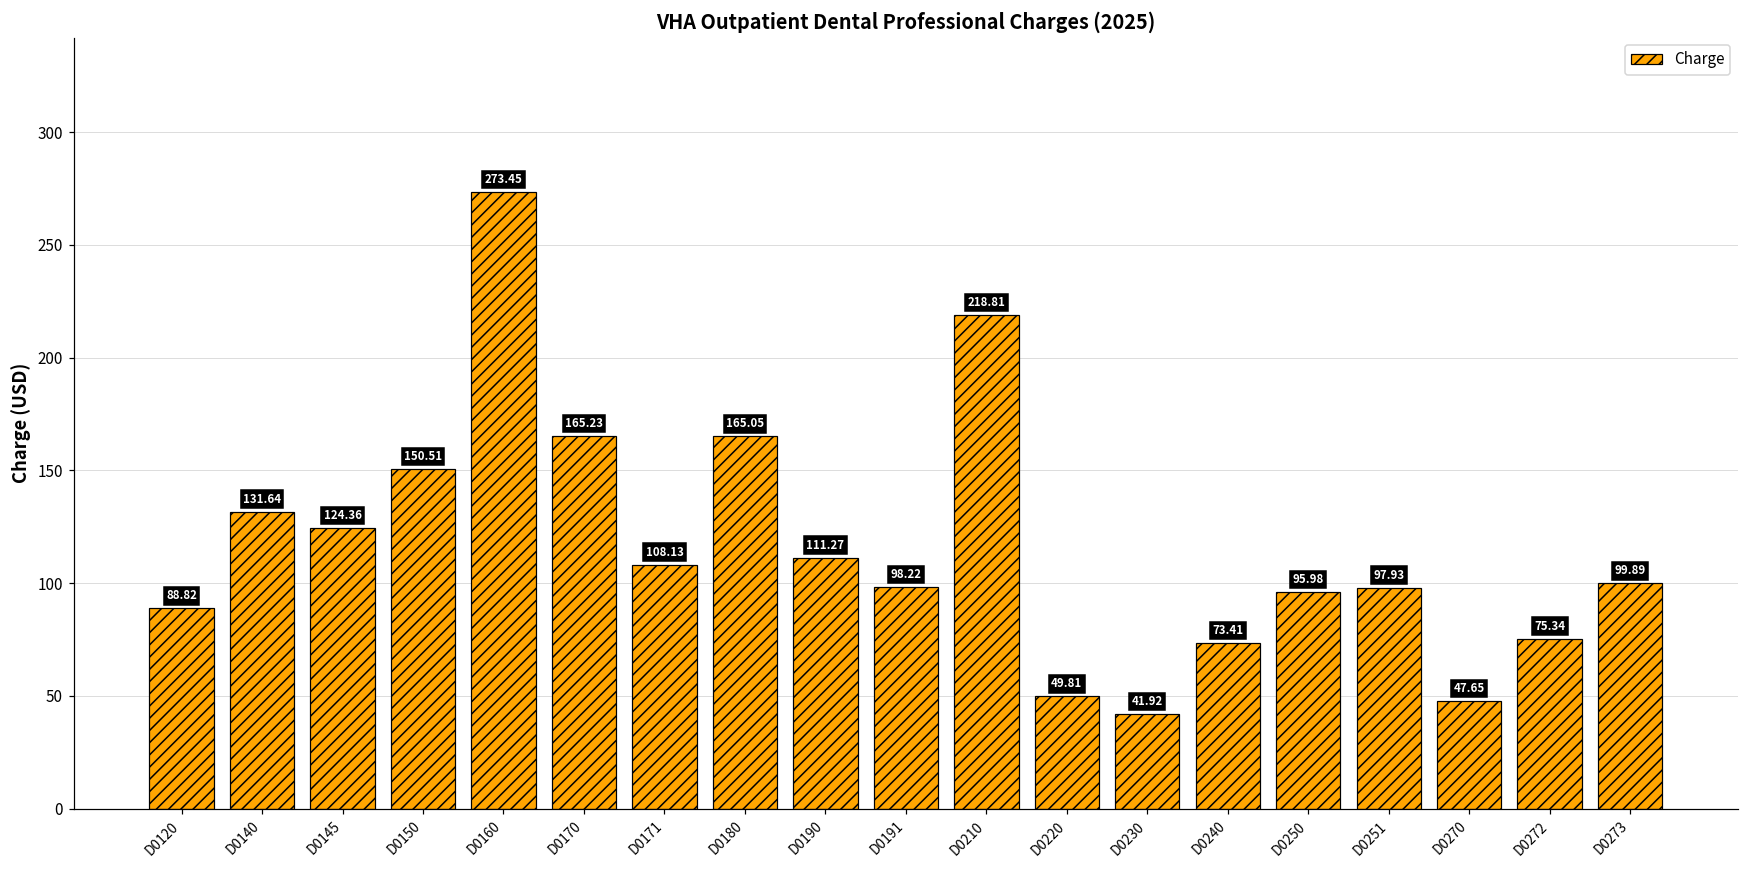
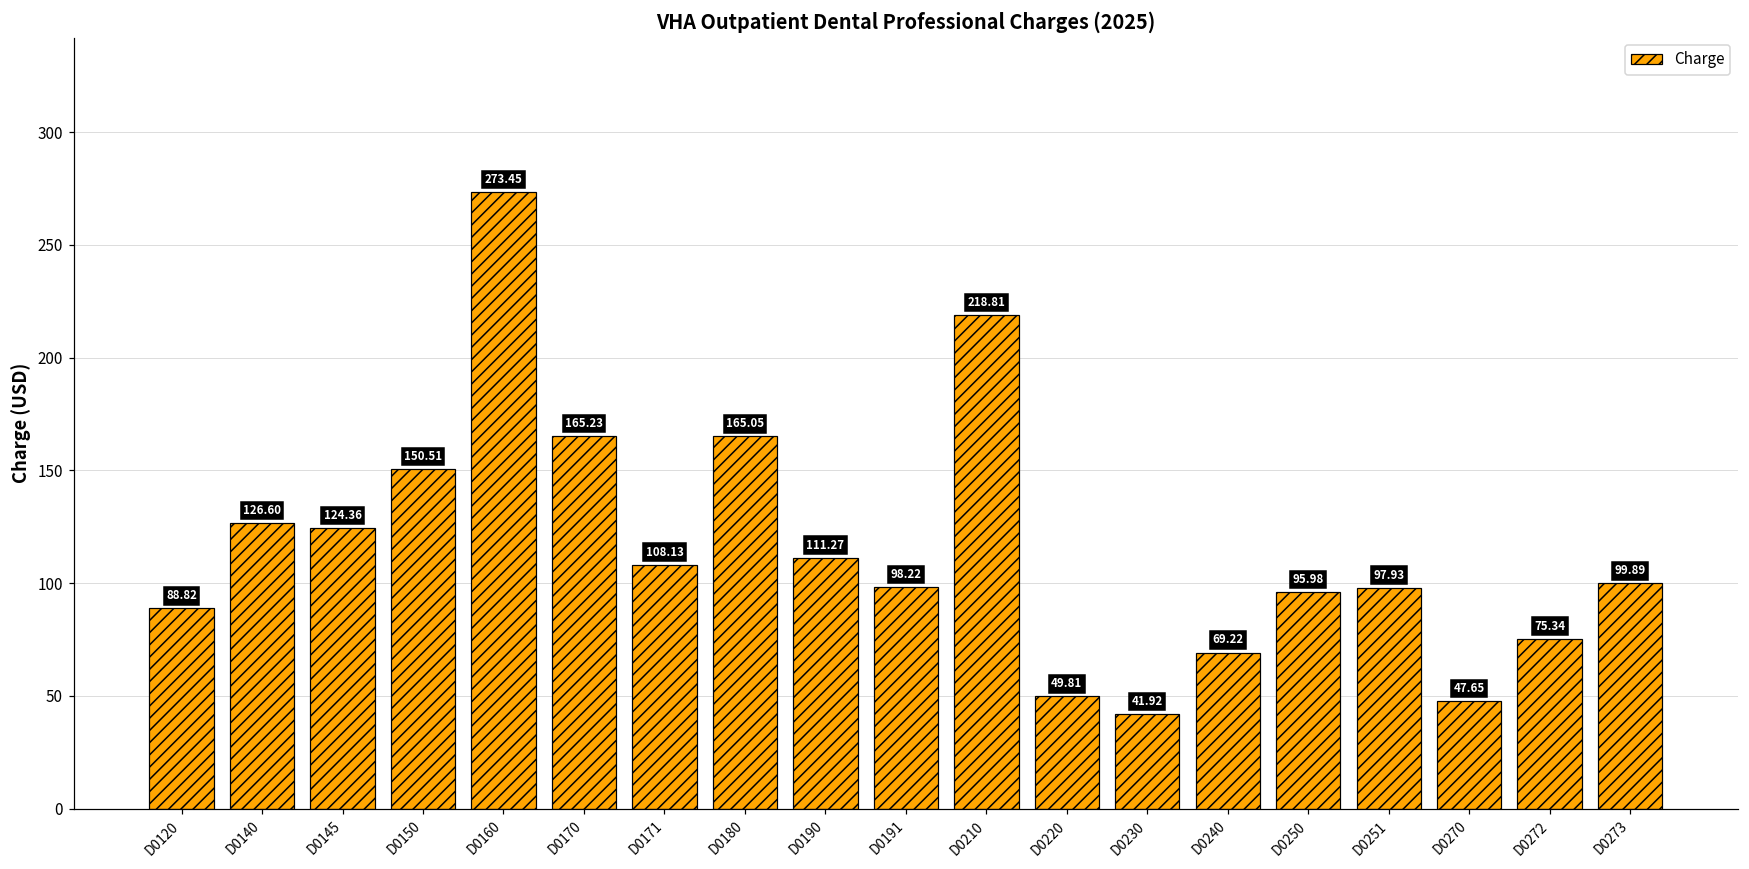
  {
-   "D0140": 131.64,
-   "D0240": 73.41
+   "D0140": 126.60,
+   "D0240": 69.22
  }
